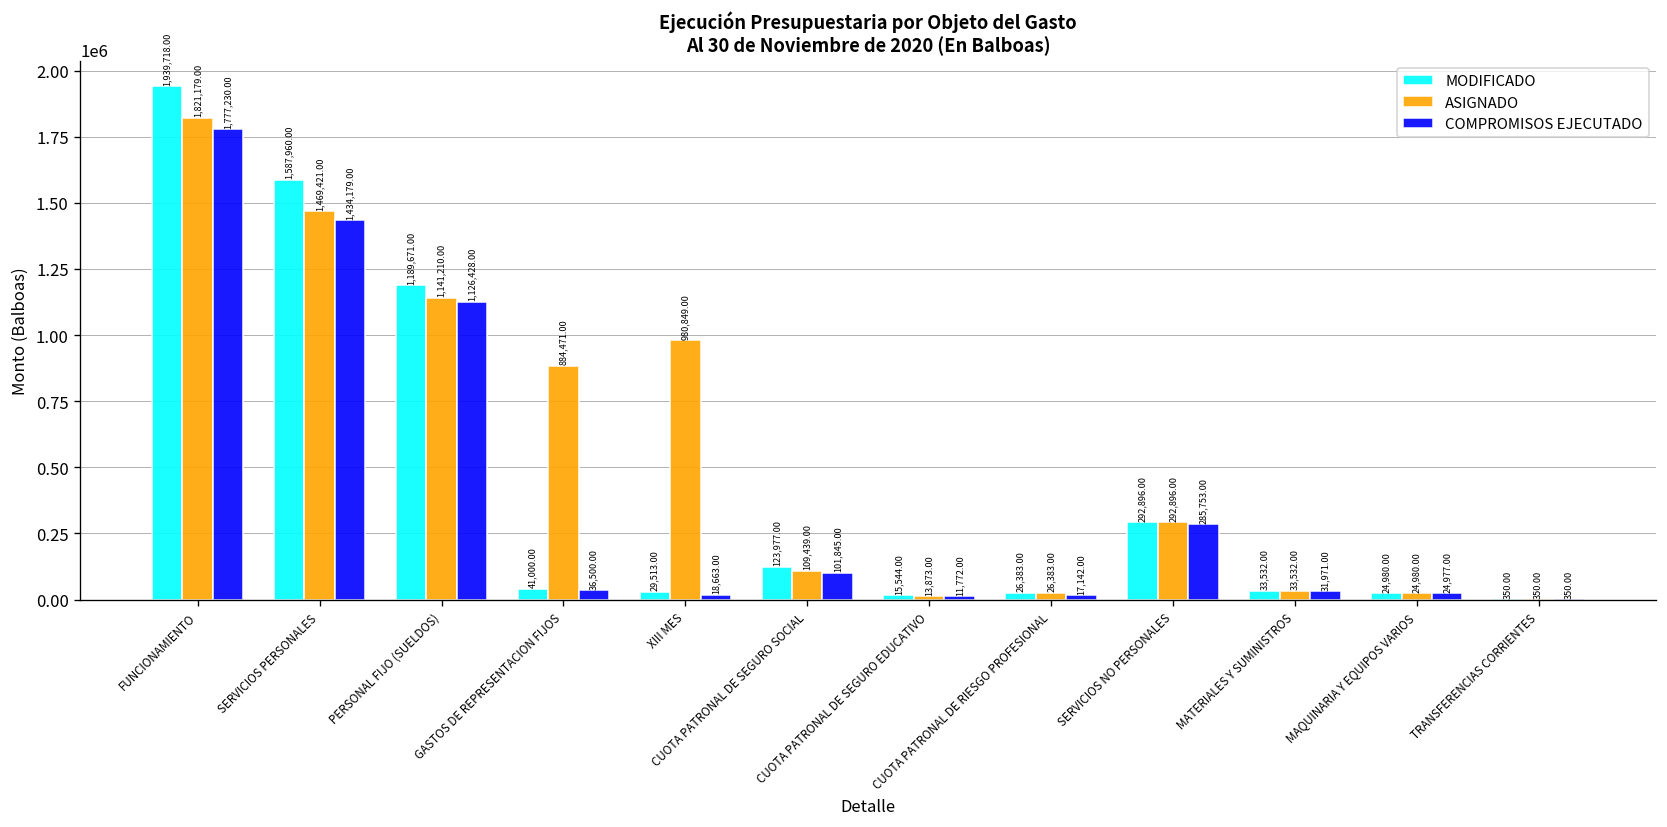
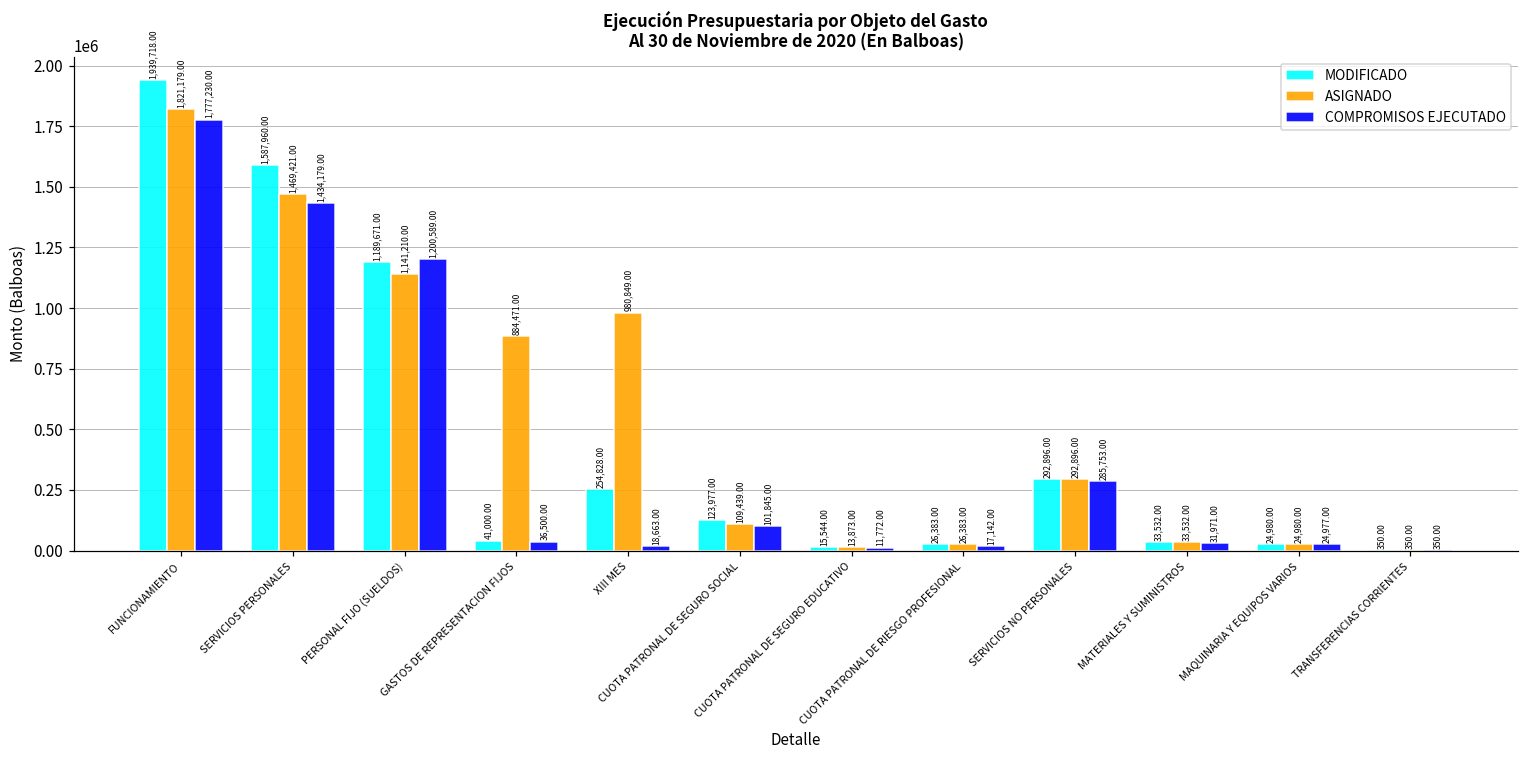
  {
    "MODIFICADO": {
      "FUNCIONAMIENTO": "1,939,718.00",
      "SERVICIOS PERSONALES": "1,587,960.00",
      "PERSONAL FIJO (SUELDOS)": "1,189,671.00",
      "GASTOS DE REPRESENTACION FIJOS": "41,000.00",
-     "XIII MES": "29,513.00",
+     "XIII MES": "254,828.00",
      "CUOTA PATRONAL DE SEGURO SOCIAL": "123,977.00",
      "CUOTA PATRONAL DE SEGURO EDUCATIVO": "15,544.00",
      "CUOTA PATRONAL DE RIESGO PROFESIONAL": "26,383.00",
      "SERVICIOS NO PERSONALES": "292,896.00",
      "MATERIALES Y SUMINISTROS": "33,532.00",
      "MAQUINARIA Y EQUIPOS VARIOS": "24,980.00",
      "TRANSFERENCIAS CORRIENTES": "350.00"
    },
    "ASIGNADO": {
      "FUNCIONAMIENTO": "1,821,179.00",
      "SERVICIOS PERSONALES": "1,469,421.00",
      "PERSONAL FIJO (SUELDOS)": "1,141,210.00",
      "GASTOS DE REPRESENTACION FIJOS": "884,471.00",
      "XIII MES": "980,849.00",
      "CUOTA PATRONAL DE SEGURO SOCIAL": "109,439.00",
      "CUOTA PATRONAL DE SEGURO EDUCATIVO": "13,873.00",
      "CUOTA PATRONAL DE RIESGO PROFESIONAL": "26,383.00",
      "SERVICIOS NO PERSONALES": "292,896.00",
      "MATERIALES Y SUMINISTROS": "33,532.00",
      "MAQUINARIA Y EQUIPOS VARIOS": "24,980.00",
      "TRANSFERENCIAS CORRIENTES": "350.00"
    },
    "COMPROMISOS EJECUTADO": {
      "FUNCIONAMIENTO": "1,777,230.00",
      "SERVICIOS PERSONALES": "1,434,179.00",
-     "PERSONAL FIJO (SUELDOS)": "1,126,428.00",
+     "PERSONAL FIJO (SUELDOS)": "1,200,589.00",
      "GASTOS DE REPRESENTACION FIJOS": "36,500.00",
      "XIII MES": "18,663.00",
      "CUOTA PATRONAL DE SEGURO SOCIAL": "101,845.00",
      "CUOTA PATRONAL DE SEGURO EDUCATIVO": "11,772.00",
      "CUOTA PATRONAL DE RIESGO PROFESIONAL": "17,142.00",
      "SERVICIOS NO PERSONALES": "285,753.00",
      "MATERIALES Y SUMINISTROS": "31,971.00",
      "MAQUINARIA Y EQUIPOS VARIOS": "24,977.00",
      "TRANSFERENCIAS CORRIENTES": "350.00"
    }
  }
